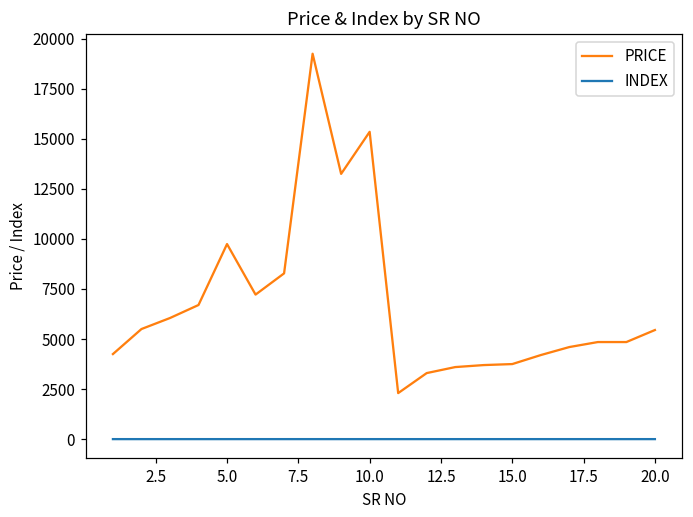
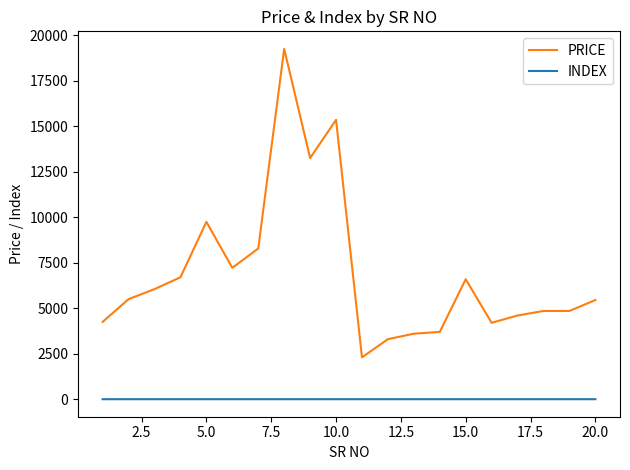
  {
    "PRICE": {
      "5.0": 9700,
      "10.0": 15400,
-     "15.0": 3800,
+     "15.0": 6600,
      "20.0": 5500
    },
    "INDEX": {
      "5.0": 0,
      "10.0": 0,
      "15.0": 0,
      "20.0": 0
    }
  }
